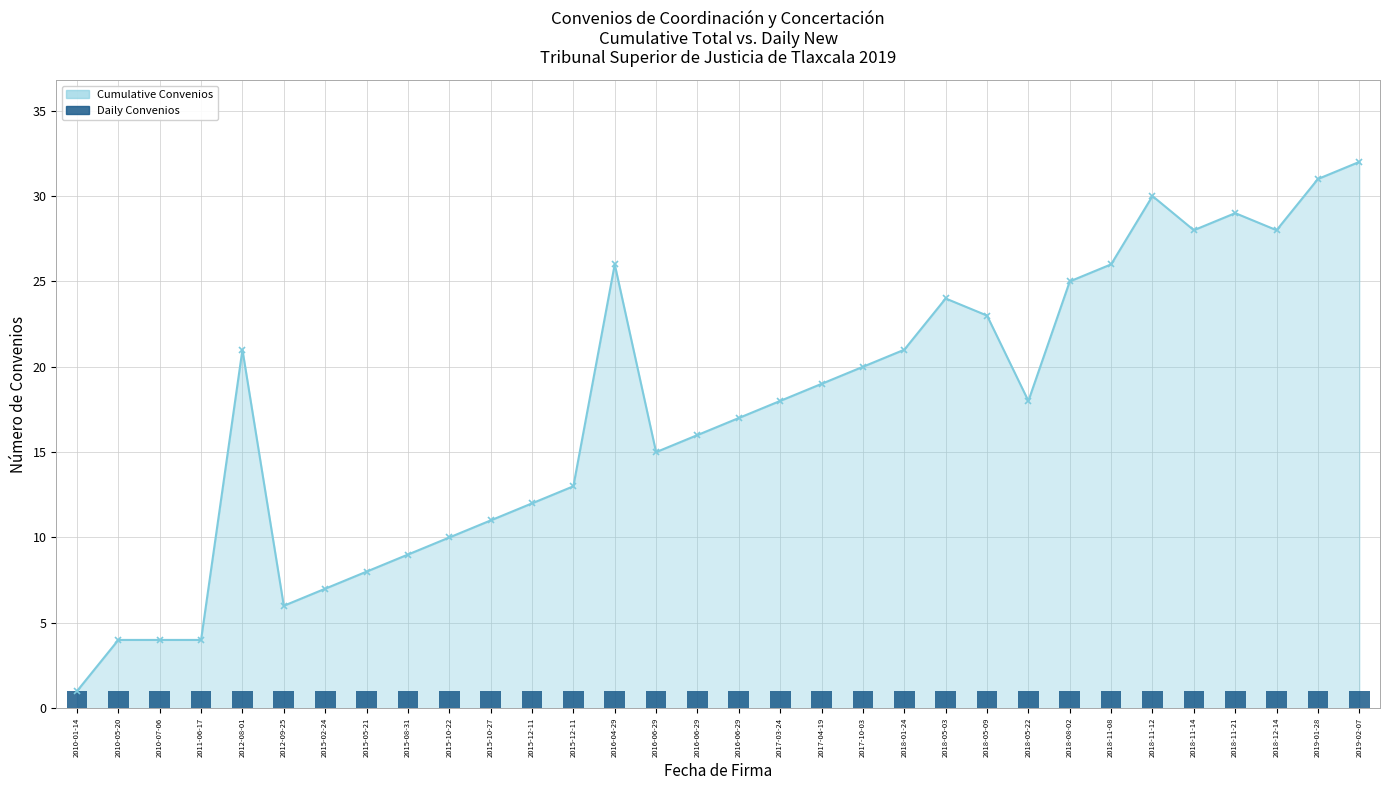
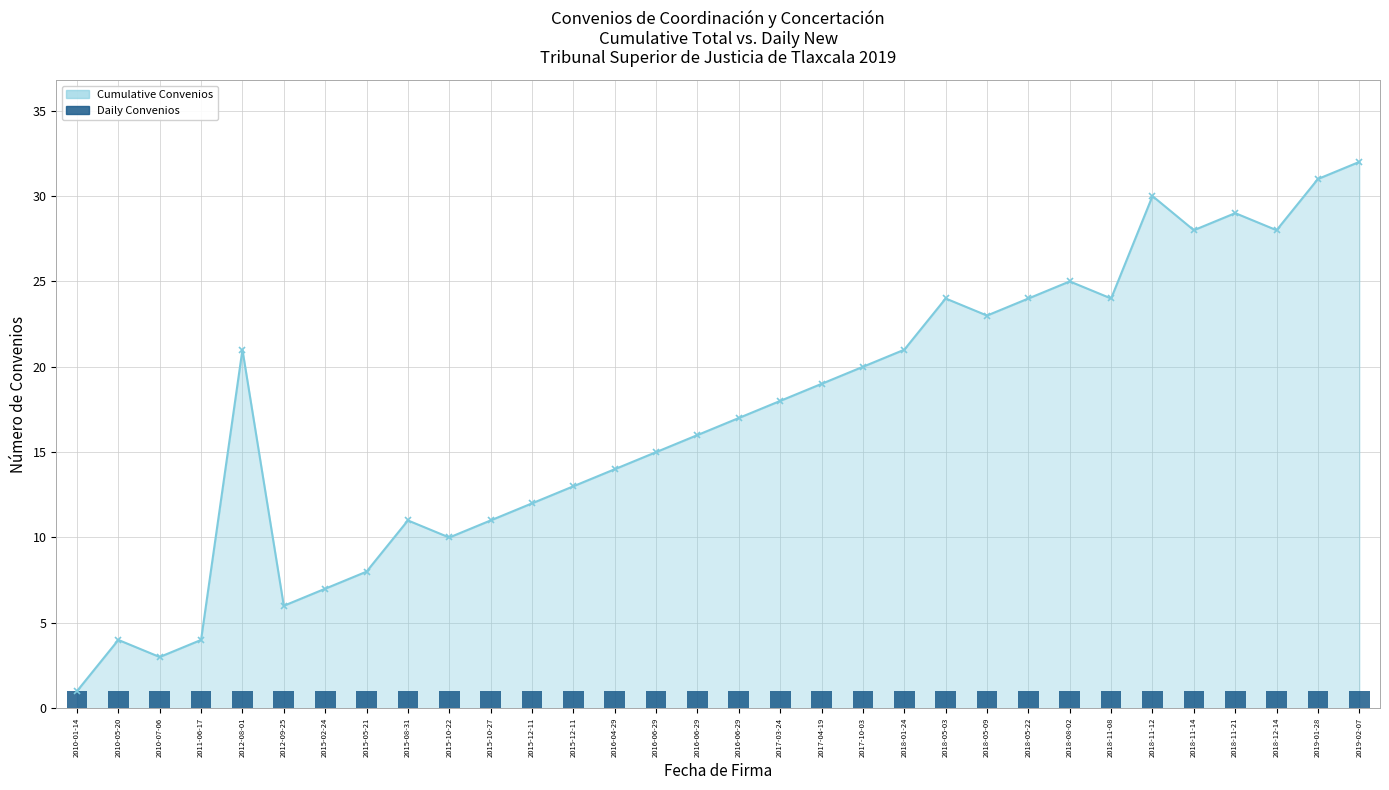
  {
    "Daily Convenios": {
      "2010-01-14": 1,
      "2010-05-20": 1,
      "2010-07-06": 1,
      "2011-06-17": 1,
      "2012-08-01": 1,
      "2012-09-25": 1,
      "2015-02-24": 1,
      "2015-05-21": 1,
      "2015-08-31": 1,
      "2015-10-22": 1,
      "2015-10-27": 1,
      "2016-04-29": 1,
      "2017-03-24": 1,
      "2017-04-19": 1,
      "2017-10-03": 1,
      "2018-01-24": 1,
      "2018-05-03": 1,
      "2018-05-09": 1,
      "2018-05-22": 1,
      "2018-08-02": 1,
      "2018-11-08": 1,
      "2018-11-12": 1,
      "2018-11-14": 1,
      "2018-11-21": 1,
      "2018-12-14": 1,
      "2019-01-28": 1,
      "2019-02-07": 1
    },
    "Cumulative Convenios": {
      "2010-01-14": 1,
      "2010-05-20": 4,
-     "2010-07-06": 4,
+     "2010-07-06": 3,
      "2011-06-17": 4,
      "2012-08-01": 21,
      "2012-09-25": 6,
      "2015-02-24": 7,
      "2015-05-21": 8,
-     "2015-08-31": 9,
+     "2015-08-31": 11,
      "2015-10-22": 10,
      "2015-10-27": 11,
-     "2016-04-29": 26,
+     "2016-04-29": 14,
      "2017-03-24": 18,
      "2017-04-19": 19,
      "2017-10-03": 20,
      "2018-01-24": 21,
      "2018-05-03": 24,
      "2018-05-09": 23,
-     "2018-05-22": 18,
+     "2018-05-22": 24,
      "2018-08-02": 25,
-     "2018-11-08": 26,
+     "2018-11-08": 24,
      "2018-11-12": 30,
      "2018-11-14": 28,
      "2018-11-21": 29,
      "2018-12-14": 28,
      "2019-01-28": 31,
      "2019-02-07": 32
    }
  }
